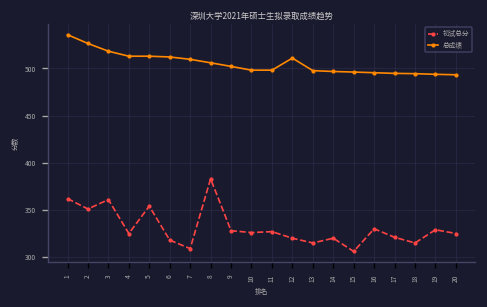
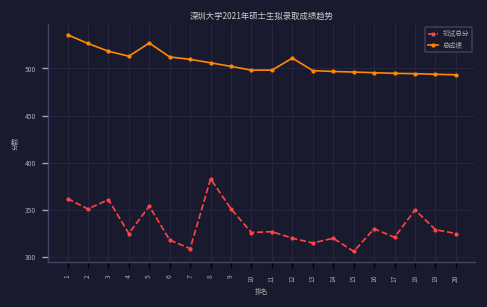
  {
    "初试总分": {
      "1": 360,
      "2": 350,
      "3": 360,
      "4": 330,
      "5": 350,
      "6": 320,
      "7": 310,
      "8": 380,
-     "9": 330,
+     "9": 350,
      "10": 330,
      "11": 330,
      "12": 320,
      "13": 320,
      "14": 320,
      "15": 310,
      "16": 330,
      "17": 320,
-     "18": 320,
+     "18": 350,
      "19": 330,
      "20": 330
    },
    "总成绩": {
      "1": 540,
      "2": 530,
      "3": 520,
      "4": 510,
-     "5": 510,
+     "5": 530,
      "6": 510,
      "7": 510,
      "8": 510,
      "9": 500,
      "10": 500,
      "11": 500,
      "12": 510,
      "13": 500,
      "14": 500,
      "15": 500,
      "16": 500,
      "17": 490,
      "18": 490,
      "19": 490,
      "20": 490
    }
  }
